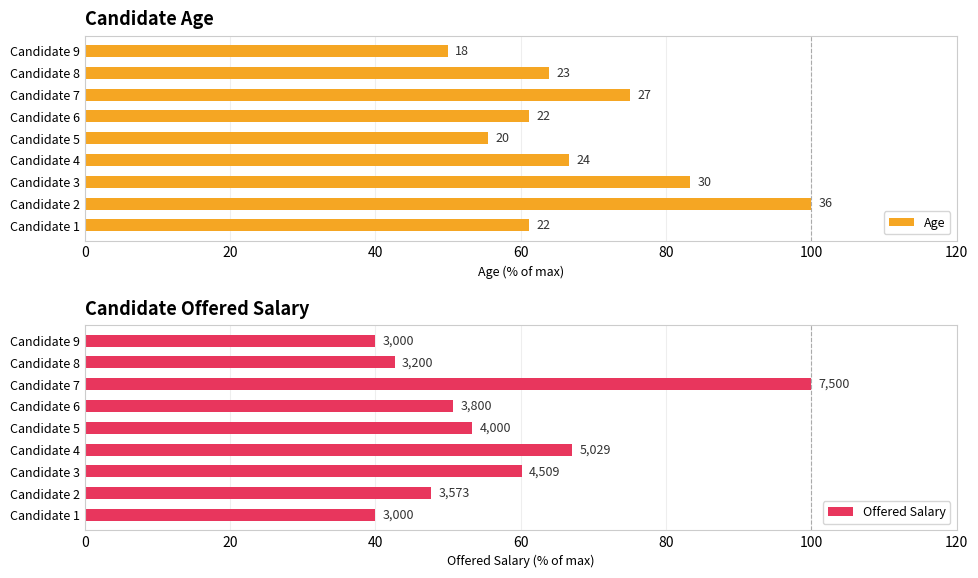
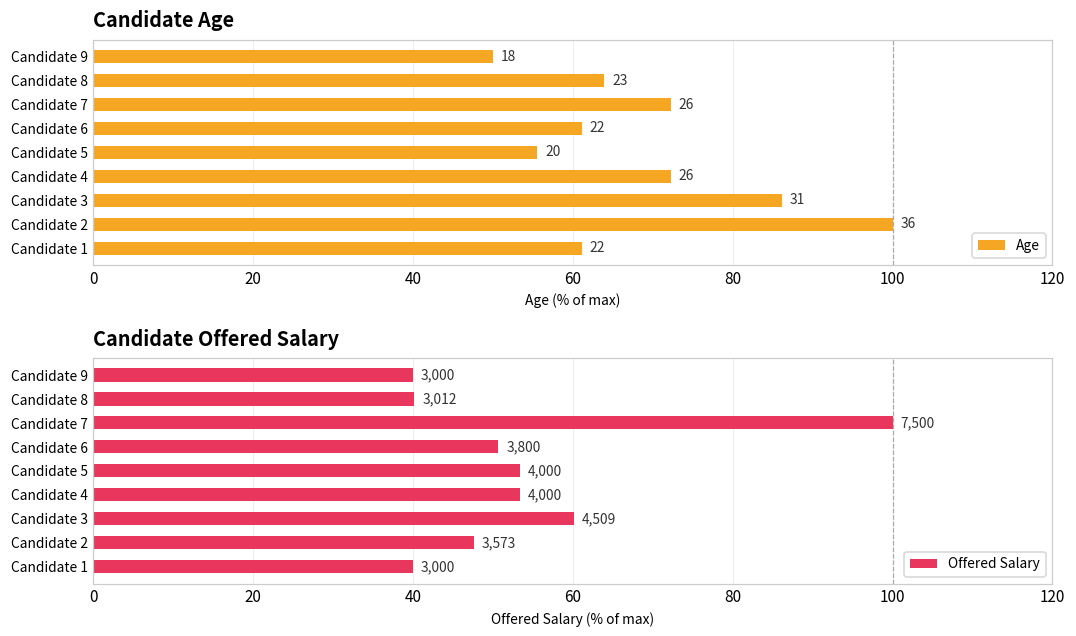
  {
    "Candidate Age": {
-     "Candidate 7": "27",
-     "Candidate 4": "24",
-     "Candidate 3": "30"
+     "Candidate 7": "26",
+     "Candidate 4": "26",
+     "Candidate 3": "31"
    },
    "Candidate Offered Salary": {
-     "Candidate 8": "3,200",
-     "Candidate 4": "5,029"
+     "Candidate 8": "3,012",
+     "Candidate 4": "4,000"
    }
  }
